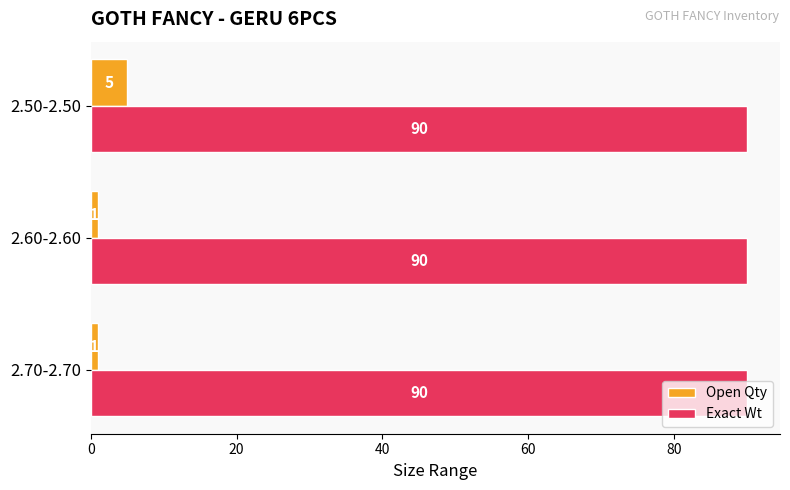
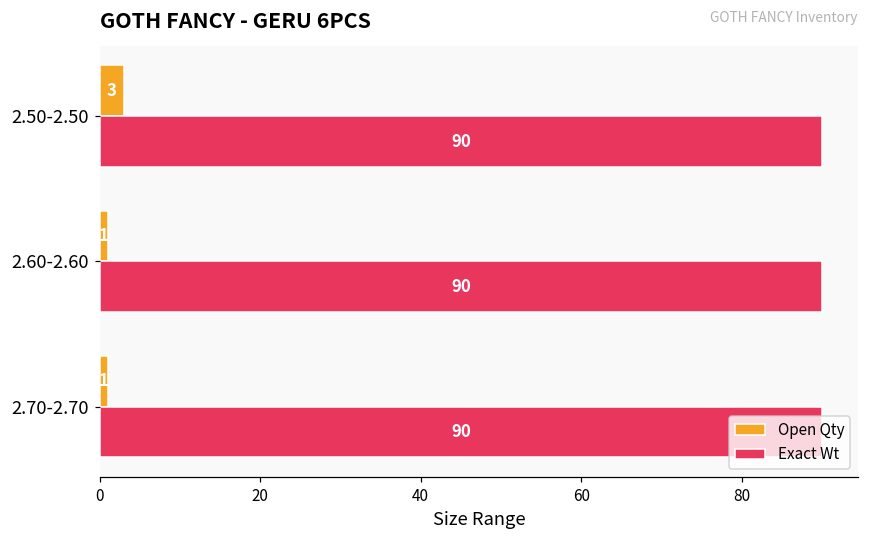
  {
    "Open Qty": {
-     "2.50-2.50": 5
+     "2.50-2.50": 3
    },
    "Exact Wt": {
      "2.50-2.50": 90,
      "2.60-2.60": 90
    }
  }
